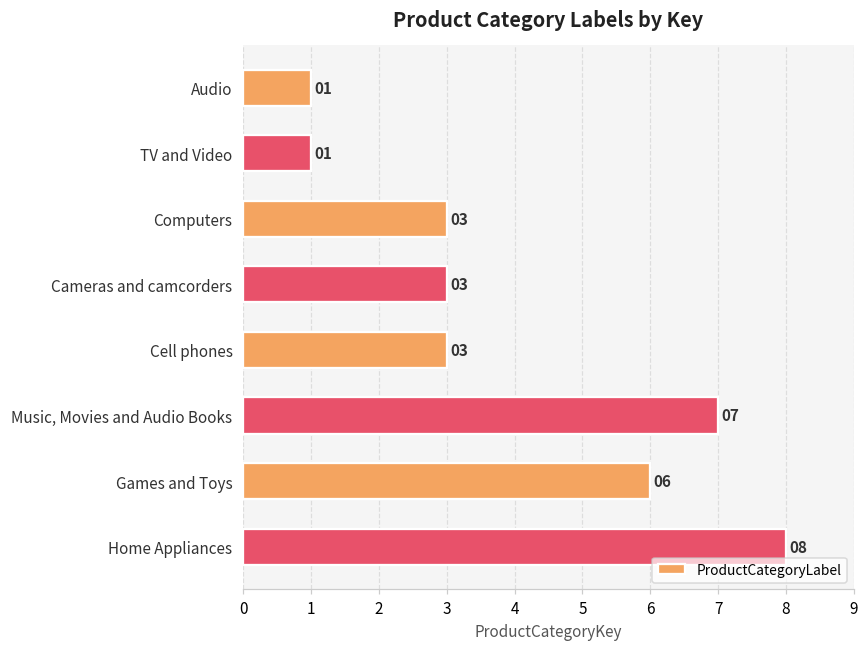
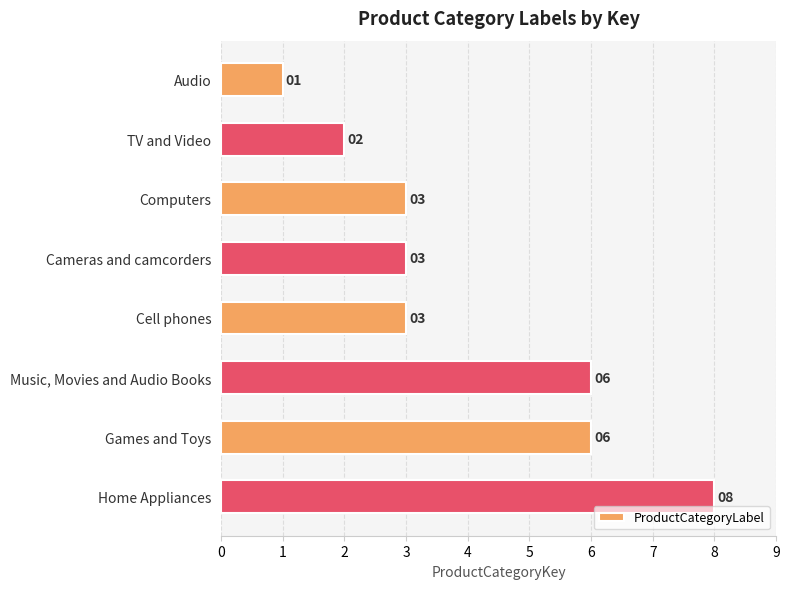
  {
    "Audio": "01",
-   "TV and Video": "01",
+   "TV and Video": "02",
    "Computers": "03",
    "Cameras and camcorders": "03",
    "Cell phones": "03",
-   "Music, Movies and Audio Books": "07",
+   "Music, Movies and Audio Books": "06",
    "Games and Toys": "06",
    "Home Appliances": "08"
  }
